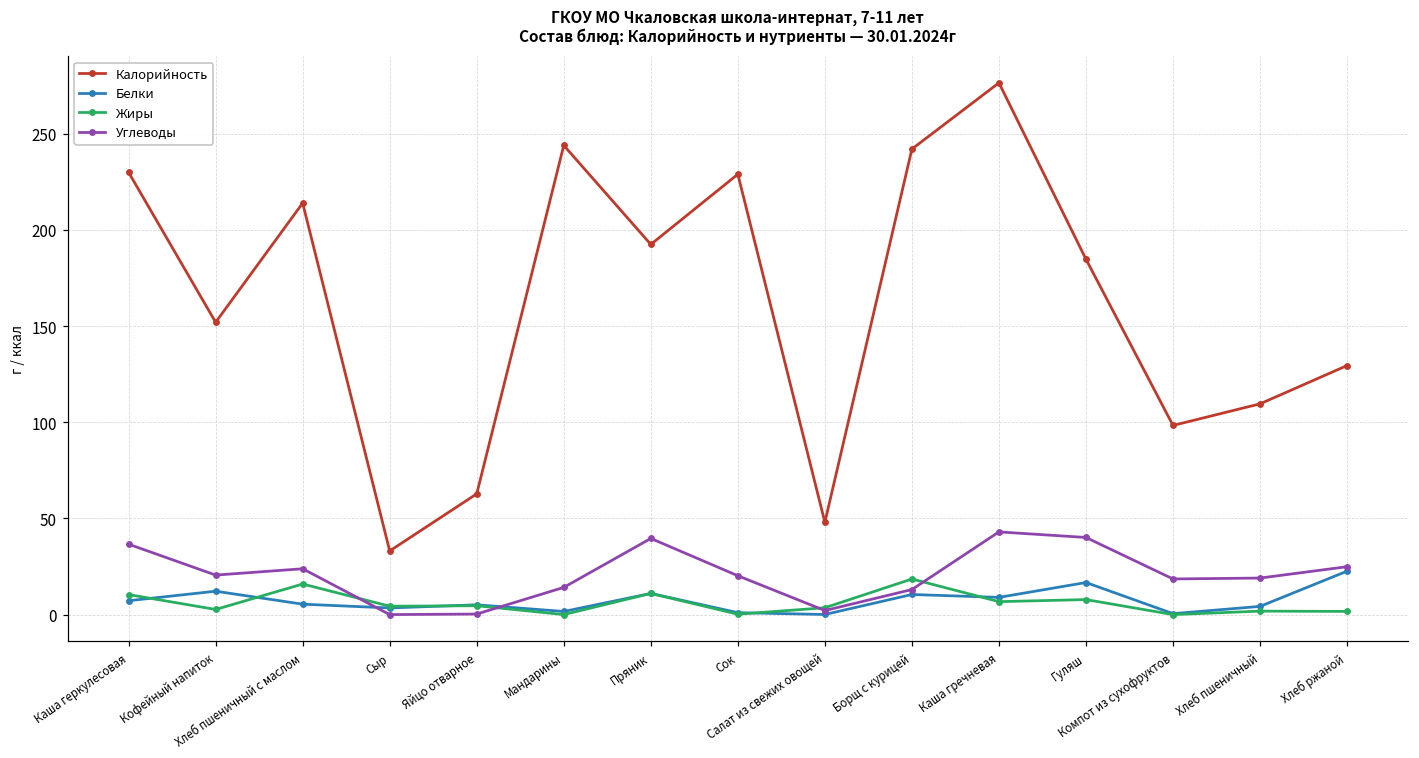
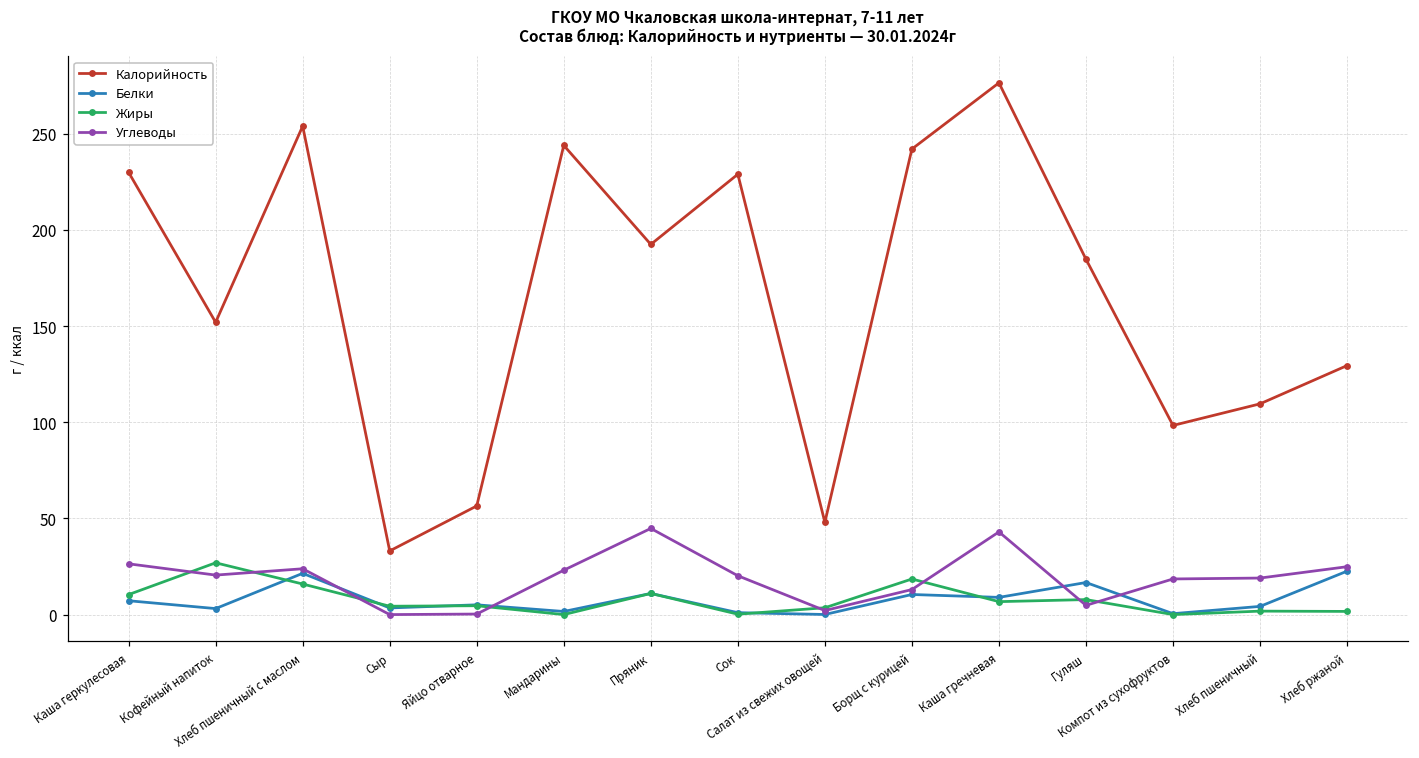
  {
    "Калорийность": {
      "Каша геркулесовая": 230,
      "Кофейный напиток": 152,
-     "Хлеб пшеничный с маслом": 214,
+     "Хлеб пшеничный с маслом": 254,
      "Сыр": 33,
-     "Яйцо отварное": 63,
+     "Яйцо отварное": 57,
      "Мандарины": 244,
      "Пряник": 193,
      "Сок": 229,
      "Салат из свежих овощей": 48,
      "Борщ с курицей": 242,
      "Каша гречневая": 277,
      "Гуляш": 185,
      "Компот из сухофруктов": 98,
      "Хлеб пшеничный": 110,
      "Хлеб ржаной": 130
    },
    "Белки": {
      "Каша геркулесовая": 7,
-     "Кофейный напиток": 12,
-     "Хлеб пшеничный с маслом": 5,
+     "Кофейный напиток": 3,
+     "Хлеб пшеничный с маслом": 21,
      "Мандарины": 2,
      "Салат из свежих овощей": 0,
      "Борщ с курицей": 10,
      "Каша гречневая": 9,
      "Гуляш": 17,
      "Хлеб пшеничный": 4,
      "Хлеб ржаной": 23
    },
    "Жиры": {
      "Каша геркулесовая": 10,
-     "Кофейный напиток": 3,
+     "Кофейный напиток": 27,
      "Хлеб пшеничный с маслом": 16,
      "Мандарины": 0,
      "Салат из свежих овощей": 4,
      "Борщ с курицей": 19,
      "Каша гречневая": 7,
      "Гуляш": 8,
      "Хлеб пшеничный": 2,
      "Хлеб ржаной": 2
    },
    "Углеводы": {
-     "Каша геркулесовая": 37,
+     "Каша геркулесовая": 26,
      "Кофейный напиток": 21,
      "Хлеб пшеничный с маслом": 24,
      "Сыр": 0,
      "Яйцо отварное": 0,
-     "Мандарины": 14,
-     "Пряник": 40,
+     "Мандарины": 23,
+     "Пряник": 45,
      "Сок": 20,
      "Салат из свежих овощей": 2,
      "Борщ с курицей": 13,
      "Каша гречневая": 43,
-     "Гуляш": 40,
+     "Гуляш": 5,
      "Компот из сухофруктов": 19,
      "Хлеб пшеничный": 19,
      "Хлеб ржаной": 25
    }
  }
